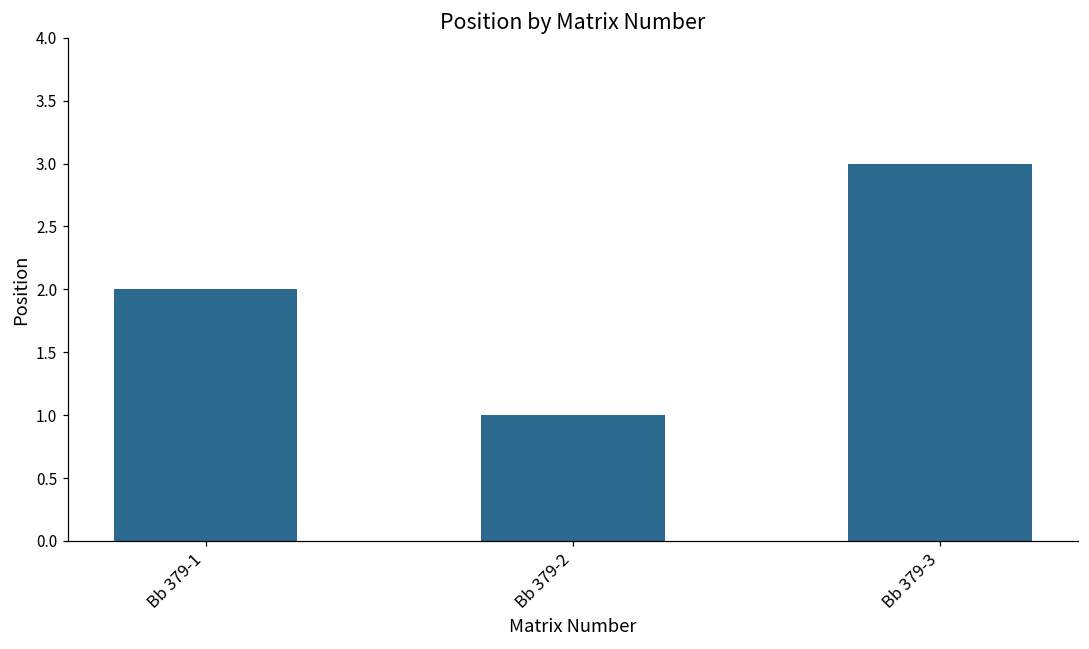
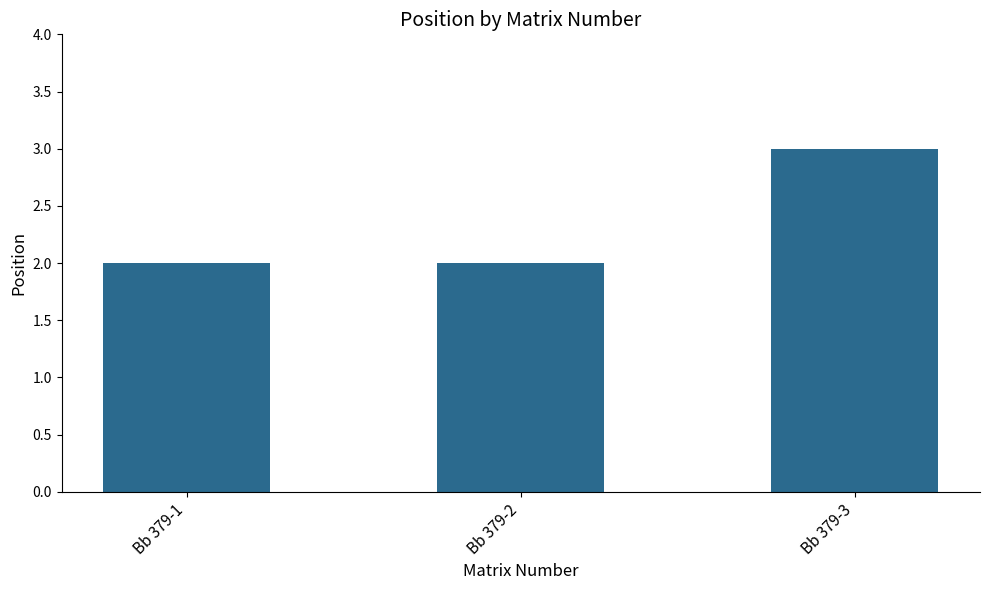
  {
    "Bb 379-1": 2,
-   "Bb 379-2": 1,
+   "Bb 379-2": 2,
    "Bb 379-3": 3
  }
